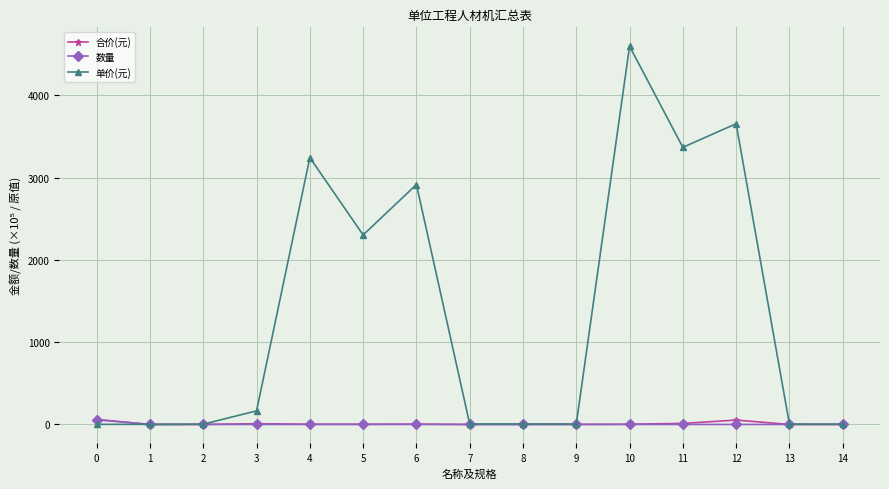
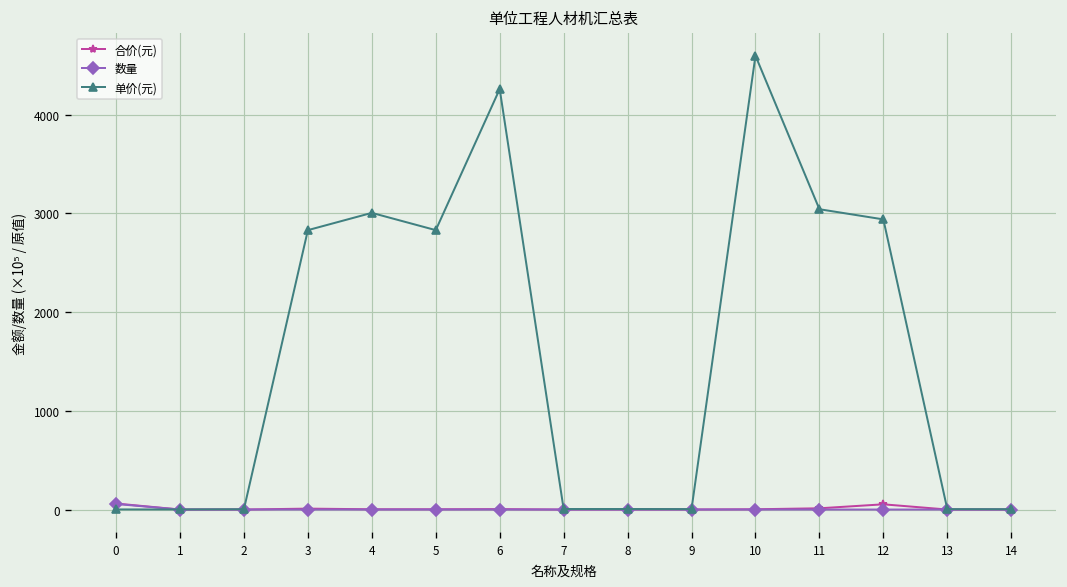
  {
    "合价(元)": {
      "12": 100
    },
    "数量": {
      "12": 0
    },
    "单价(元)": {
      "0": 0,
-     "3": 200,
-     "4": 3200,
-     "5": 2300,
-     "6": 2900,
+     "3": 2800,
+     "4": 3000,
+     "5": 2800,
+     "6": 4300,
      "10": 4600,
-     "11": 3400,
-     "12": 3700
+     "11": 3000,
+     "12": 2900
    }
  }
